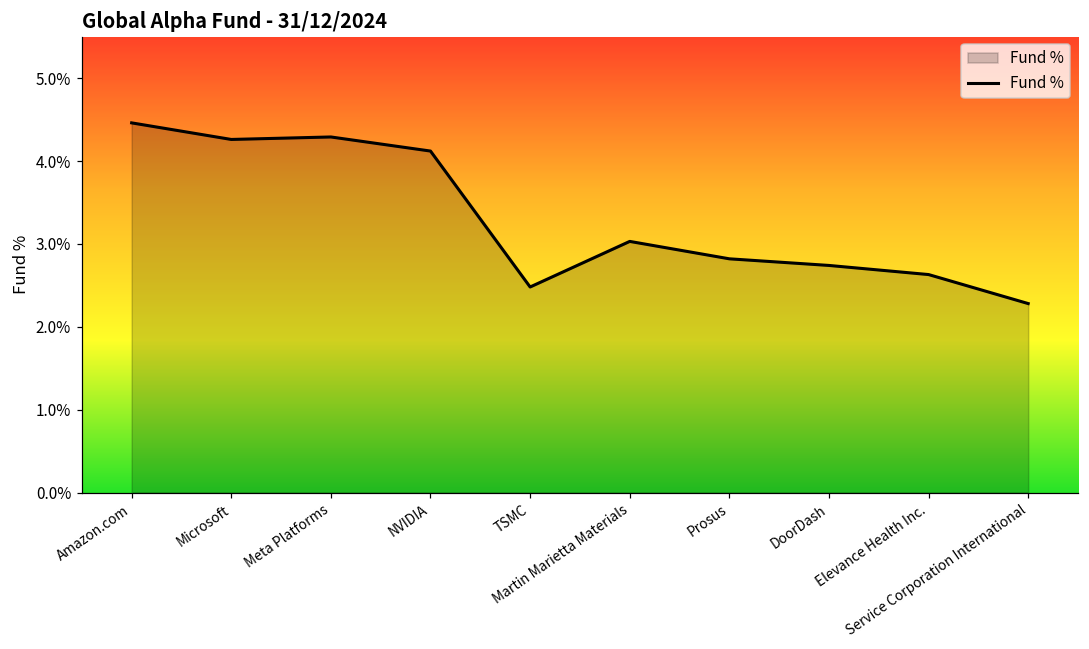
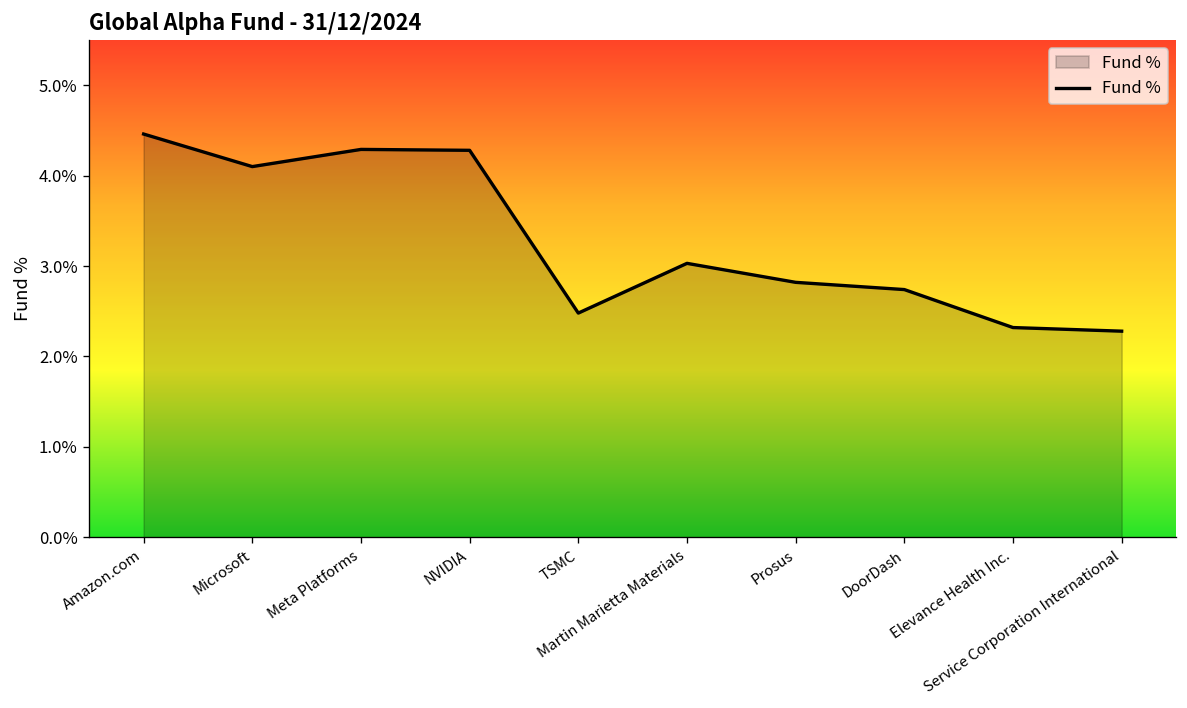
  {
    "Amazon.com": "4.5%",
-   "Microsoft": "4.3%",
+   "Microsoft": "4.1%",
    "Meta Platforms": "4.3%",
-   "NVIDIA": "4.1%",
+   "NVIDIA": "4.3%",
    "TSMC": "2.5%",
    "Martin Marietta Materials": "3.0%",
    "Prosus": "2.8%",
    "DoorDash": "2.7%",
-   "Elevance Health Inc.": "2.6%",
+   "Elevance Health Inc.": "2.3%",
    "Service Corporation International": "2.3%"
  }
